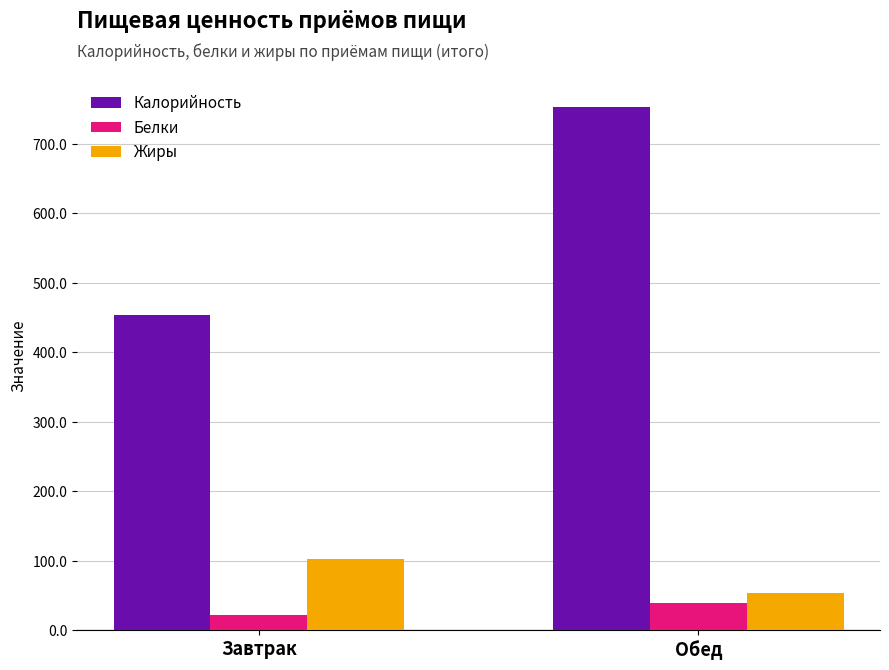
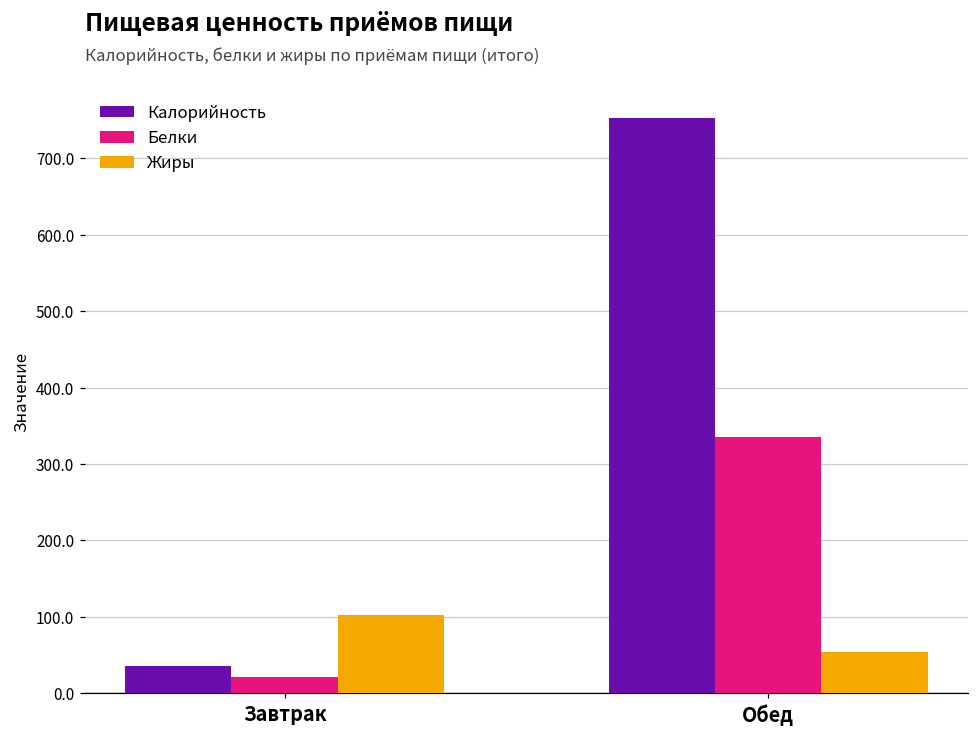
  {
    "Калорийность": {
-     "Завтрак": 450,
+     "Завтрак": 40,
      "Обед": 750
    },
    "Белки": {
      "Завтрак": 20,
-     "Обед": 40
+     "Обед": 340
    },
    "Жиры": {
      "Завтрак": 100,
      "Обед": 50
    }
  }
